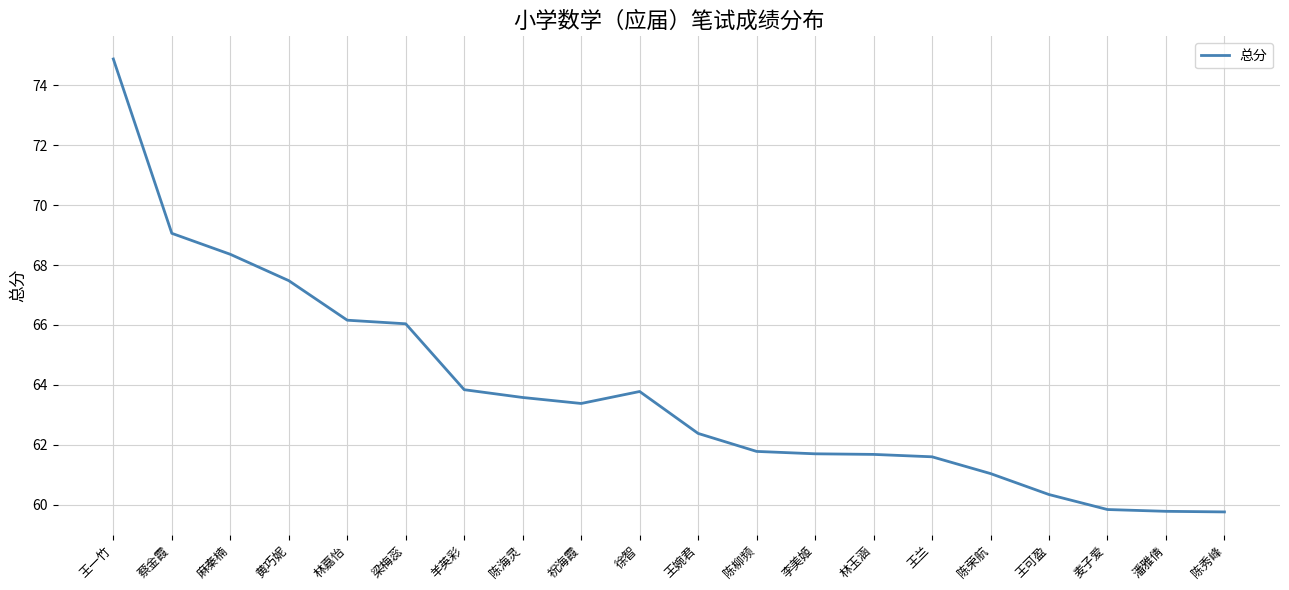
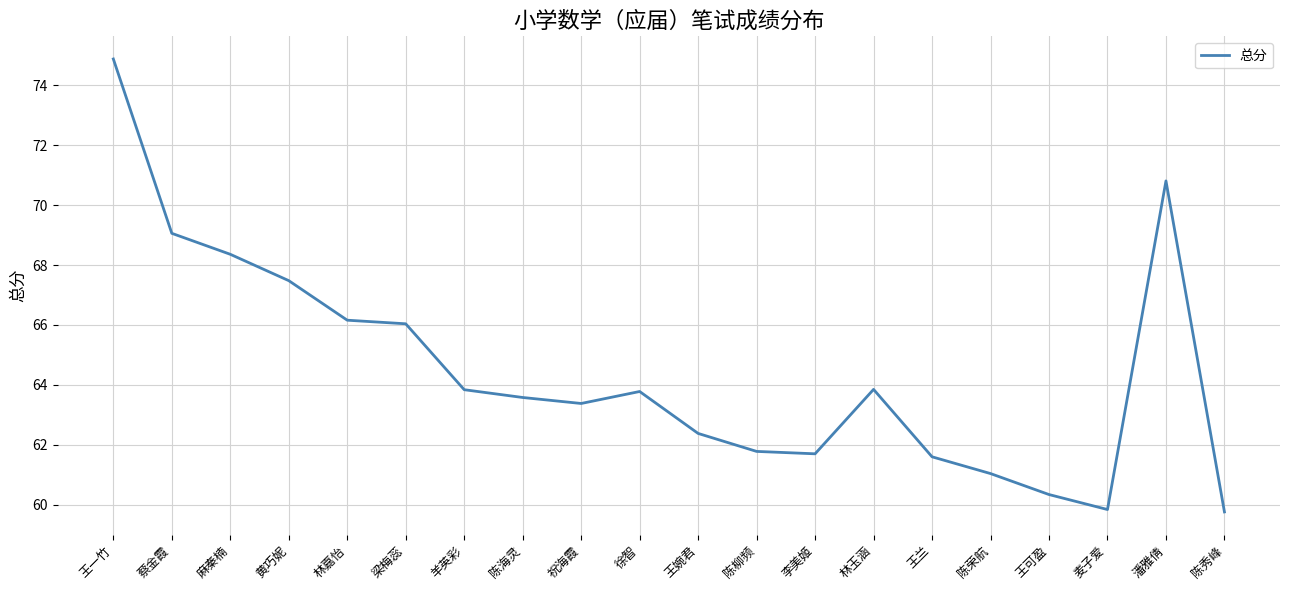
  {
    "王一竹": 74.9,
    "蔡金霞": 69.1,
    "麻秦楠": 68.4,
    "黄巧妮": 67.5,
    "林嘉怡": 66.2,
    "梁梅蕊": 66.0,
    "羊英彩": 63.8,
    "陈海灵": 63.6,
    "祝海霞": 63.4,
    "徐智": 63.8,
    "王婉君": 62.4,
    "陈柳频": 61.8,
    "李美姬": 61.7,
-   "林玉涵": 61.7,
+   "林玉涵": 63.9,
    "王兰": 61.6,
    "陈荣航": 61.0,
    "王可盈": 60.3,
    "麦子爱": 59.8,
-   "潘雅倩": 59.8,
+   "潘雅倩": 70.8,
    "陈秀峰": 59.8
  }
